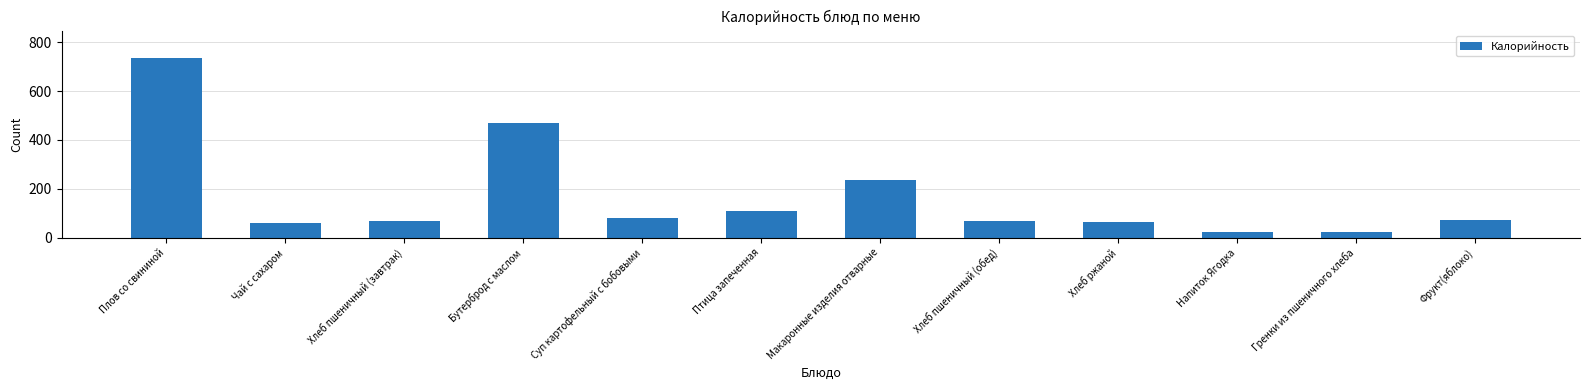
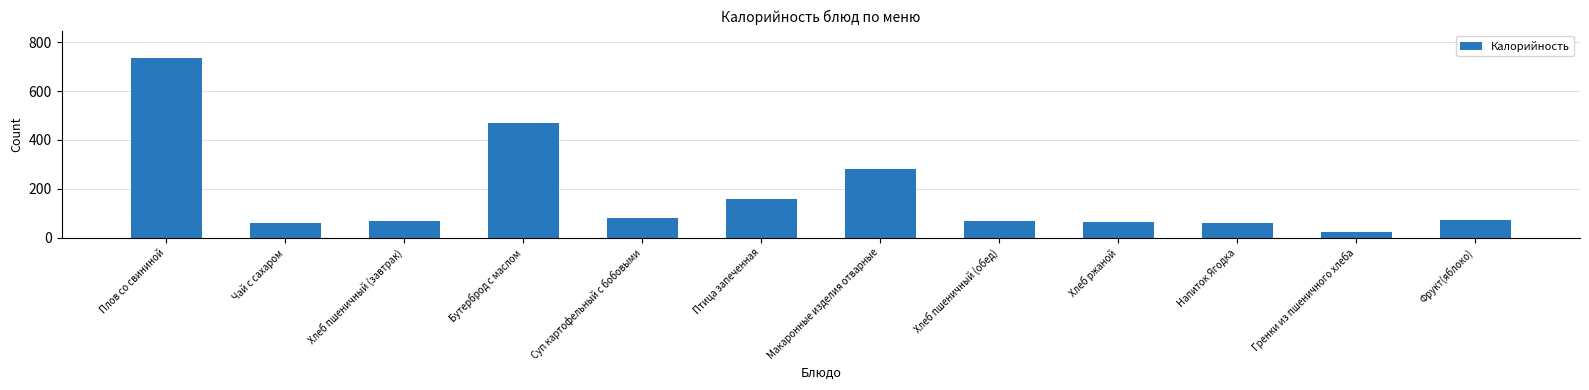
  {
    "Плов со свининой": 740,
    "Чай с сахаром": 60,
    "Хлеб пшеничный (завтрак)": 70,
    "Бутерброд с маслом": 470,
    "Суп картофельный с бобовыми": 80,
-   "Птица запеченная": 110,
-   "Макаронные изделия отварные": 240,
+   "Птица запеченная": 160,
+   "Макаронные изделия отварные": 280,
    "Хлеб пшеничный (обед)": 70,
    "Хлеб ржаной": 60,
-   "Напиток Ягодка": 20,
+   "Напиток Ягодка": 60,
    "Гренки из пшеничного хлеба": 20,
    "Фрукт(яблоко)": 70
  }
